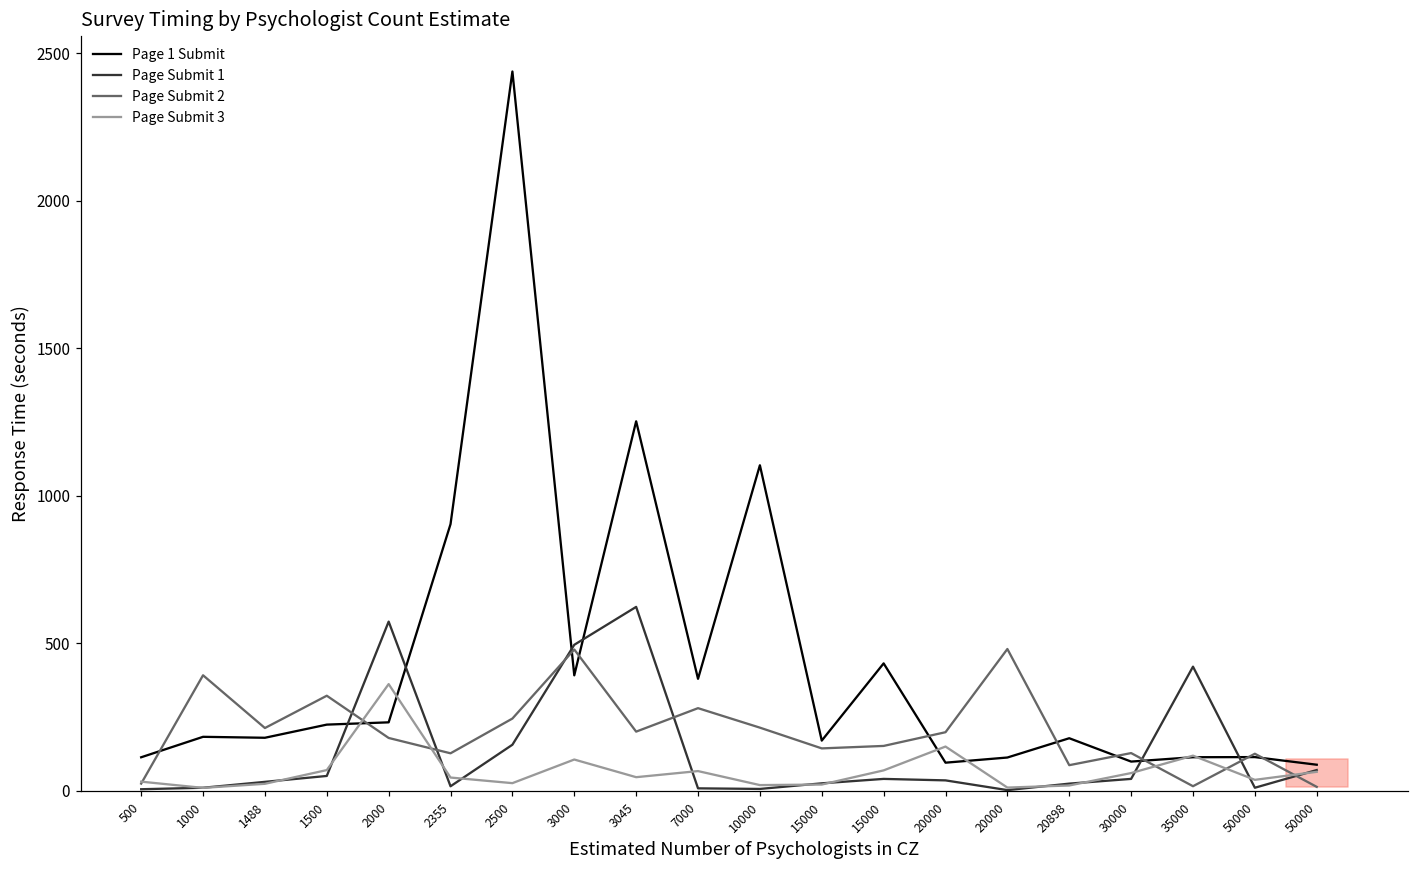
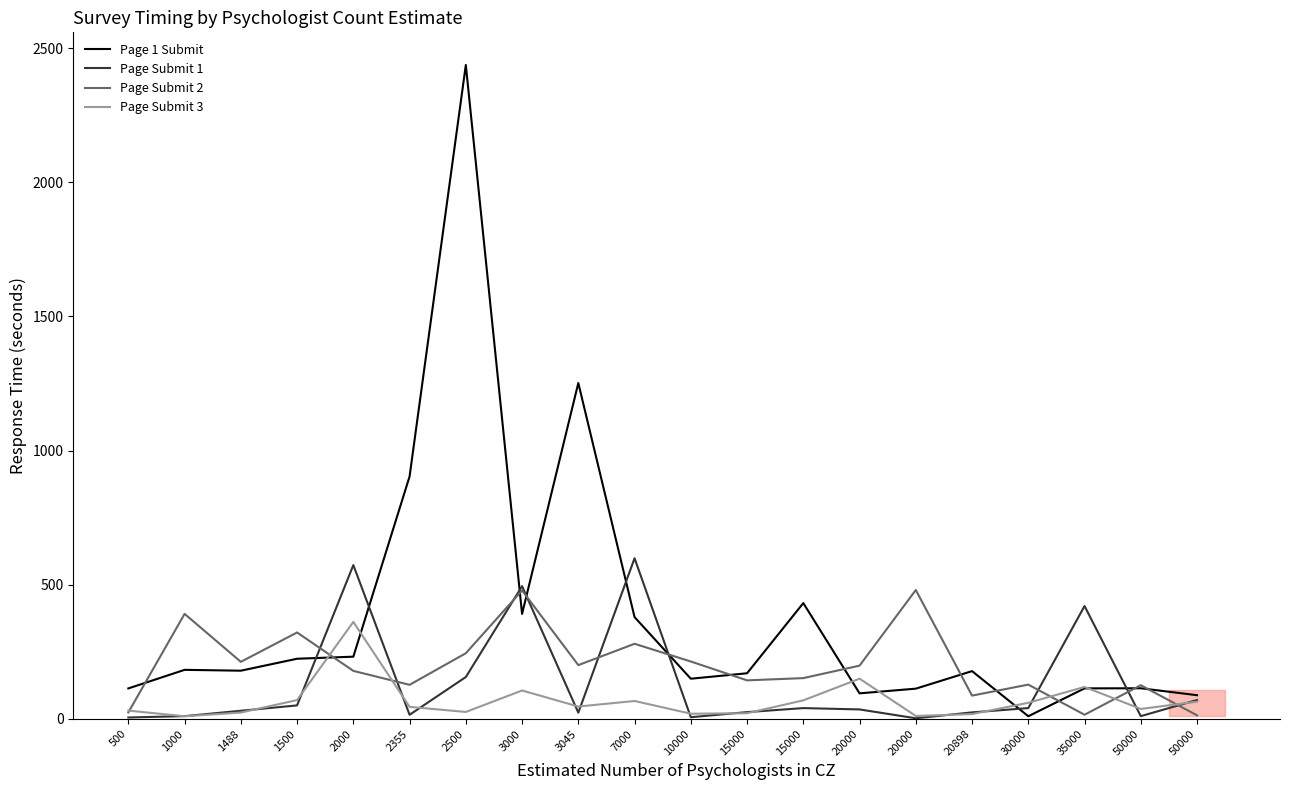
  {
    "Page 1 Submit": {
      "500": 110,
      "1000": 180,
      "1488": 180,
      "1500": 220,
      "2000": 230,
      "2355": 900,
      "2500": 2440,
      "3000": 390,
      "3045": 1250,
      "7000": 380,
-     "10000": 1100,
+     "10000": 150,
      "20898": 180,
-     "30000": 100
+     "30000": 10
    },
    "Page Submit 1": {
      "500": 10,
      "1500": 50,
      "2000": 570,
      "2355": 20,
      "2500": 160,
      "3000": 490,
-     "3045": 620,
-     "7000": 10,
+     "3045": 20,
+     "7000": 600,
      "10000": 10,
      "30000": 40,
      "35000": 420
    },
    "Page Submit 2": {
      "1000": 390,
      "1488": 210,
      "1500": 320,
      "2000": 180,
      "2355": 130,
      "2500": 240,
      "3000": 480,
      "3045": 200,
      "7000": 280,
      "10000": 210,
      "20898": 90,
      "30000": 130,
      "35000": 20
    },
    "Page Submit 3": {
      "1500": 70,
      "2000": 360,
      "2355": 40,
      "2500": 30,
      "3000": 110,
      "3045": 50,
      "7000": 70,
      "10000": 20,
      "30000": 60
    }
  }
